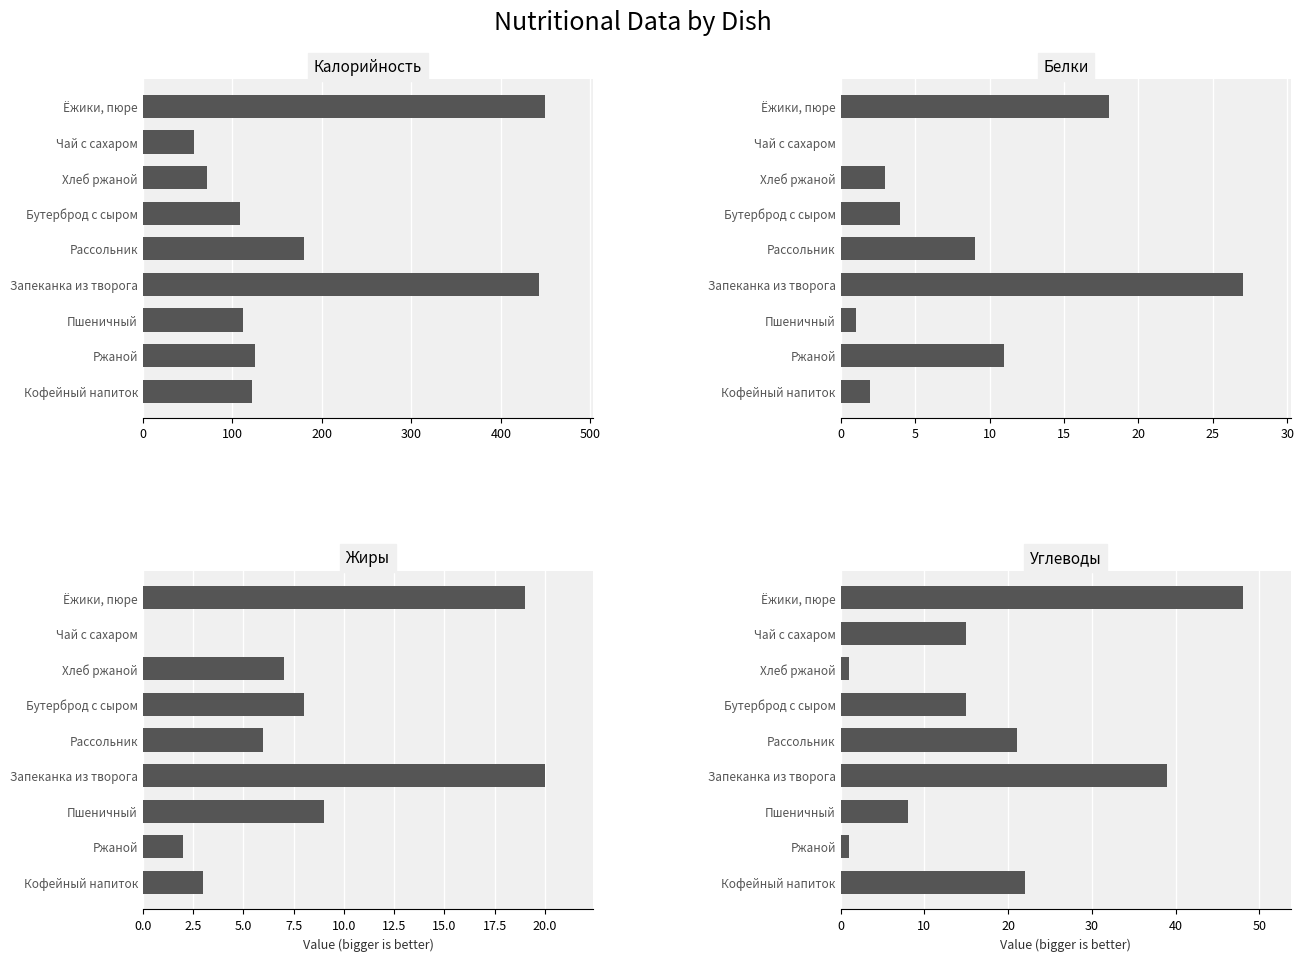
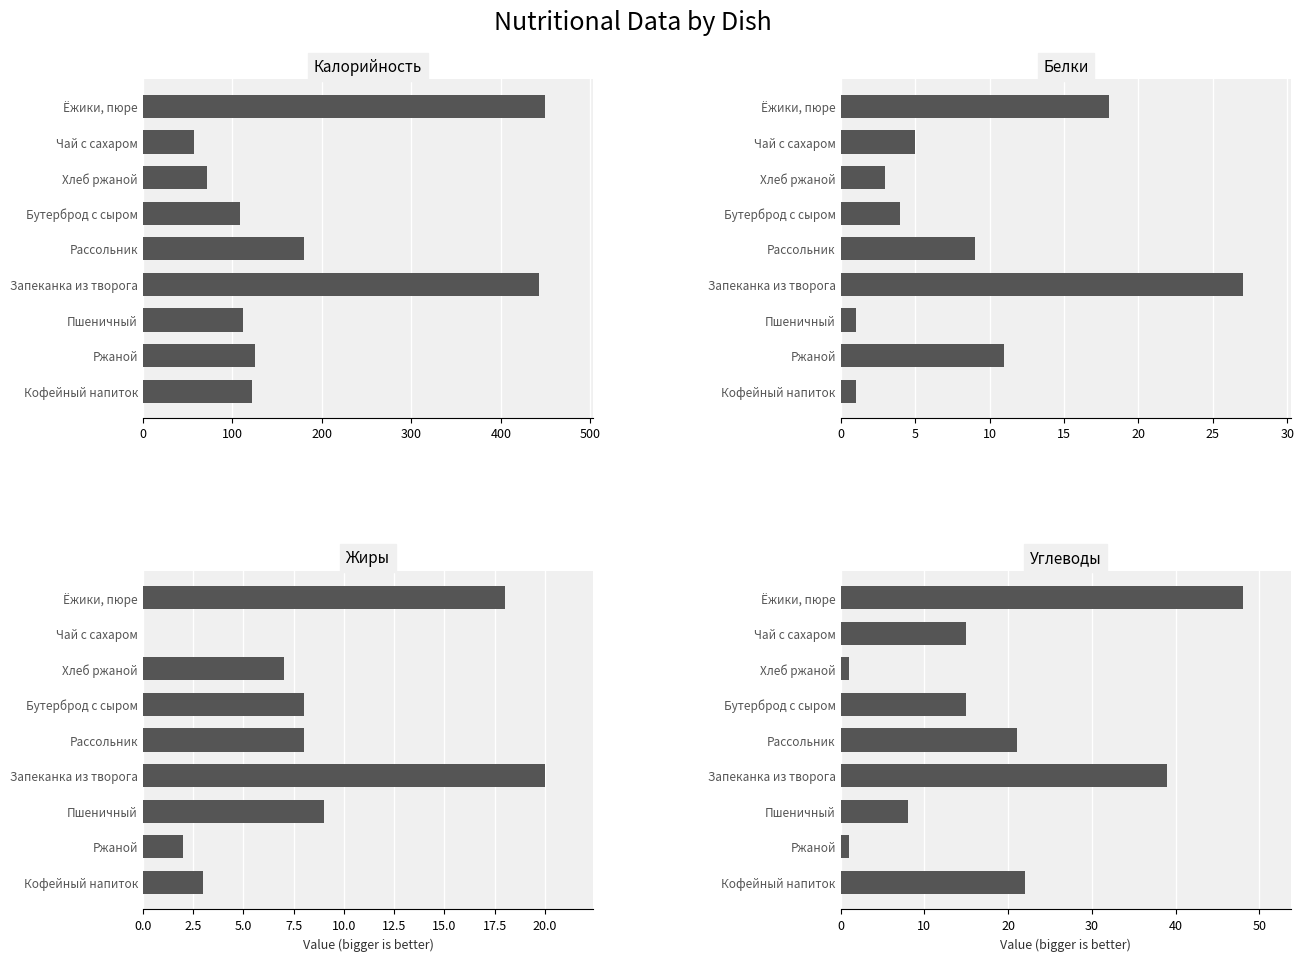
  {
    "Калорийность": {
      "Ёжики, пюре": 450,
      "Чай с сахаром": 60,
      "Хлеб ржаной": 70,
      "Бутерброд с сыром": 110,
      "Рассольник": 180,
      "Запеканка из творога": 440,
      "Пшеничный": 110,
      "Ржаной": 130,
      "Кофейный напиток": 120
    },
    "Белки": {
      "Ёжики, пюре": 18,
-     "Чай с сахаром": 0,
+     "Чай с сахаром": 5,
      "Хлеб ржаной": 3,
      "Бутерброд с сыром": 4,
      "Рассольник": 9,
      "Запеканка из творога": 27,
      "Пшеничный": 1,
      "Ржаной": 11,
-     "Кофейный напиток": 2
+     "Кофейный напиток": 1
    },
    "Жиры": {
-     "Ёжики, пюре": 19,
+     "Ёжики, пюре": 18,
      "Чай с сахаром": 0,
      "Хлеб ржаной": 7,
      "Бутерброд с сыром": 8,
-     "Рассольник": 6,
+     "Рассольник": 8,
      "Запеканка из творога": 20,
      "Пшеничный": 9,
      "Ржаной": 2,
      "Кофейный напиток": 3
    },
    "Углеводы": {
      "Ёжики, пюре": 48,
      "Чай с сахаром": 15,
      "Хлеб ржаной": 1,
      "Бутерброд с сыром": 15,
      "Рассольник": 21,
      "Запеканка из творога": 39,
      "Пшеничный": 8,
      "Ржаной": 1,
      "Кофейный напиток": 22
    }
  }
